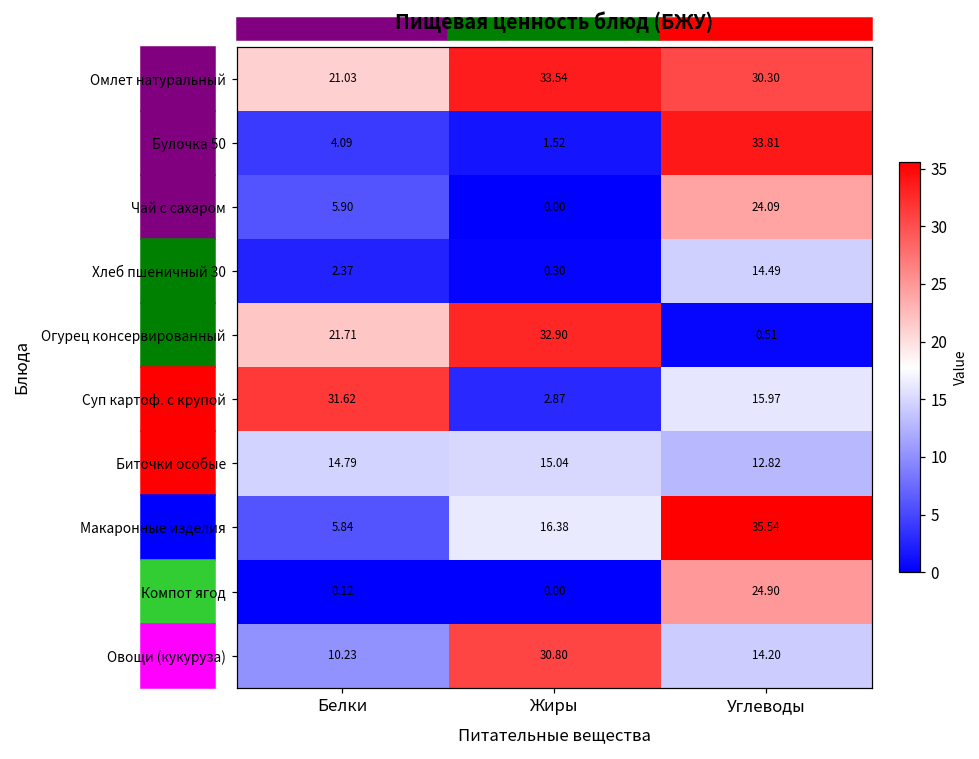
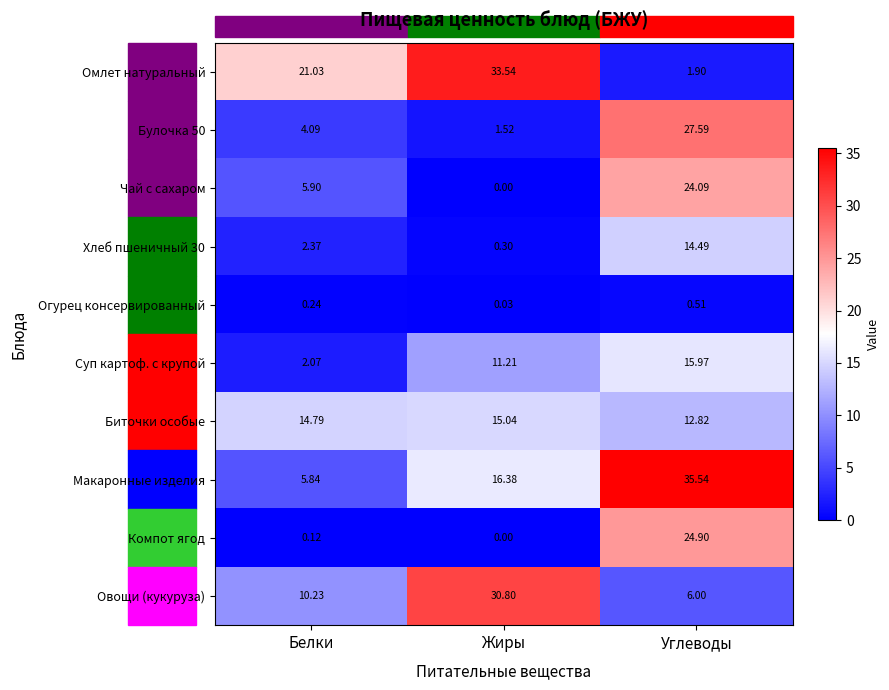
  {
    "Омлет натуральный": {
      "Белки": 21.03,
      "Жиры": 33.54,
-     "Углеводы": 30.30
+     "Углеводы": 1.90
    },
    "Булочка 50": {
      "Белки": 4.09,
      "Жиры": 1.52,
-     "Углеводы": 33.81
+     "Углеводы": 27.59
    },
    "Чай с сахаром": {
      "Белки": 5.90,
      "Жиры": 0.00,
      "Углеводы": 24.09
    },
    "Хлеб пшеничный 30": {
      "Белки": 2.37,
      "Жиры": 0.30,
      "Углеводы": 14.49
    },
    "Огурец консервированный": {
-     "Белки": 21.71,
-     "Жиры": 32.90,
+     "Белки": 0.24,
+     "Жиры": 0.03,
      "Углеводы": 0.51
    },
    "Суп картоф. с крупой": {
-     "Белки": 31.62,
-     "Жиры": 2.87,
+     "Белки": 2.07,
+     "Жиры": 11.21,
      "Углеводы": 15.97
    },
    "Биточки особые": {
      "Белки": 14.79,
      "Жиры": 15.04,
      "Углеводы": 12.82
    },
    "Макаронные изделия": {
      "Белки": 5.84,
      "Жиры": 16.38,
      "Углеводы": 35.54
    },
    "Компот ягод": {
      "Белки": 0.12,
      "Жиры": 0.00,
      "Углеводы": 24.90
    },
    "Овощи (кукуруза)": {
      "Белки": 10.23,
      "Жиры": 30.80,
-     "Углеводы": 14.20
+     "Углеводы": 6.00
    }
  }
